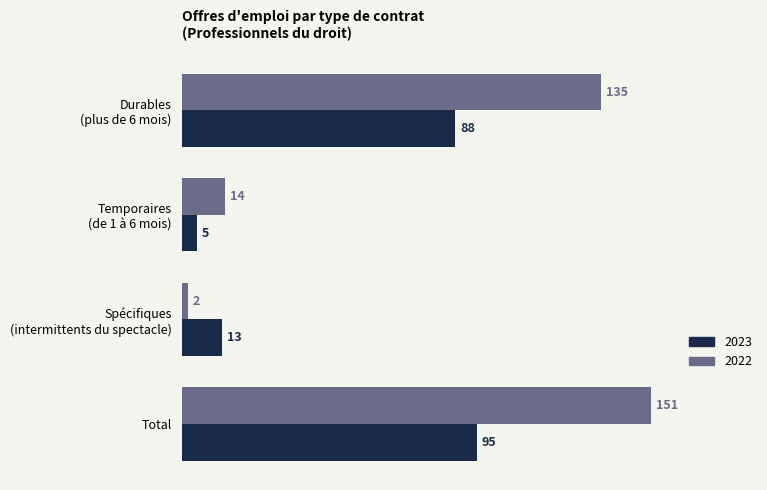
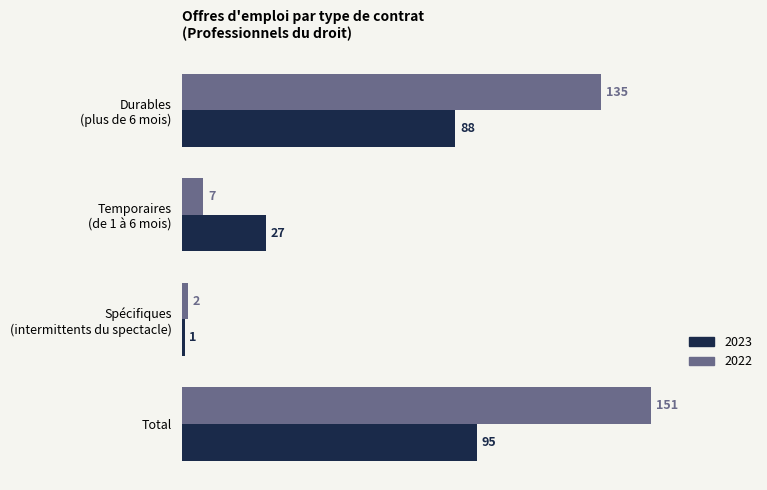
  {
    "2022": {
      "Durables (plus de 6 mois)": 135,
-     "Temporaires (de 1 à 6 mois)": 14,
+     "Temporaires (de 1 à 6 mois)": 7,
      "Spécifiques (intermittents du spectacle)": 2,
      "Total": 151
    },
    "2023": {
      "Durables (plus de 6 mois)": 88,
-     "Temporaires (de 1 à 6 mois)": 5,
-     "Spécifiques (intermittents du spectacle)": 13,
+     "Temporaires (de 1 à 6 mois)": 27,
+     "Spécifiques (intermittents du spectacle)": 1,
      "Total": 95
    }
  }
